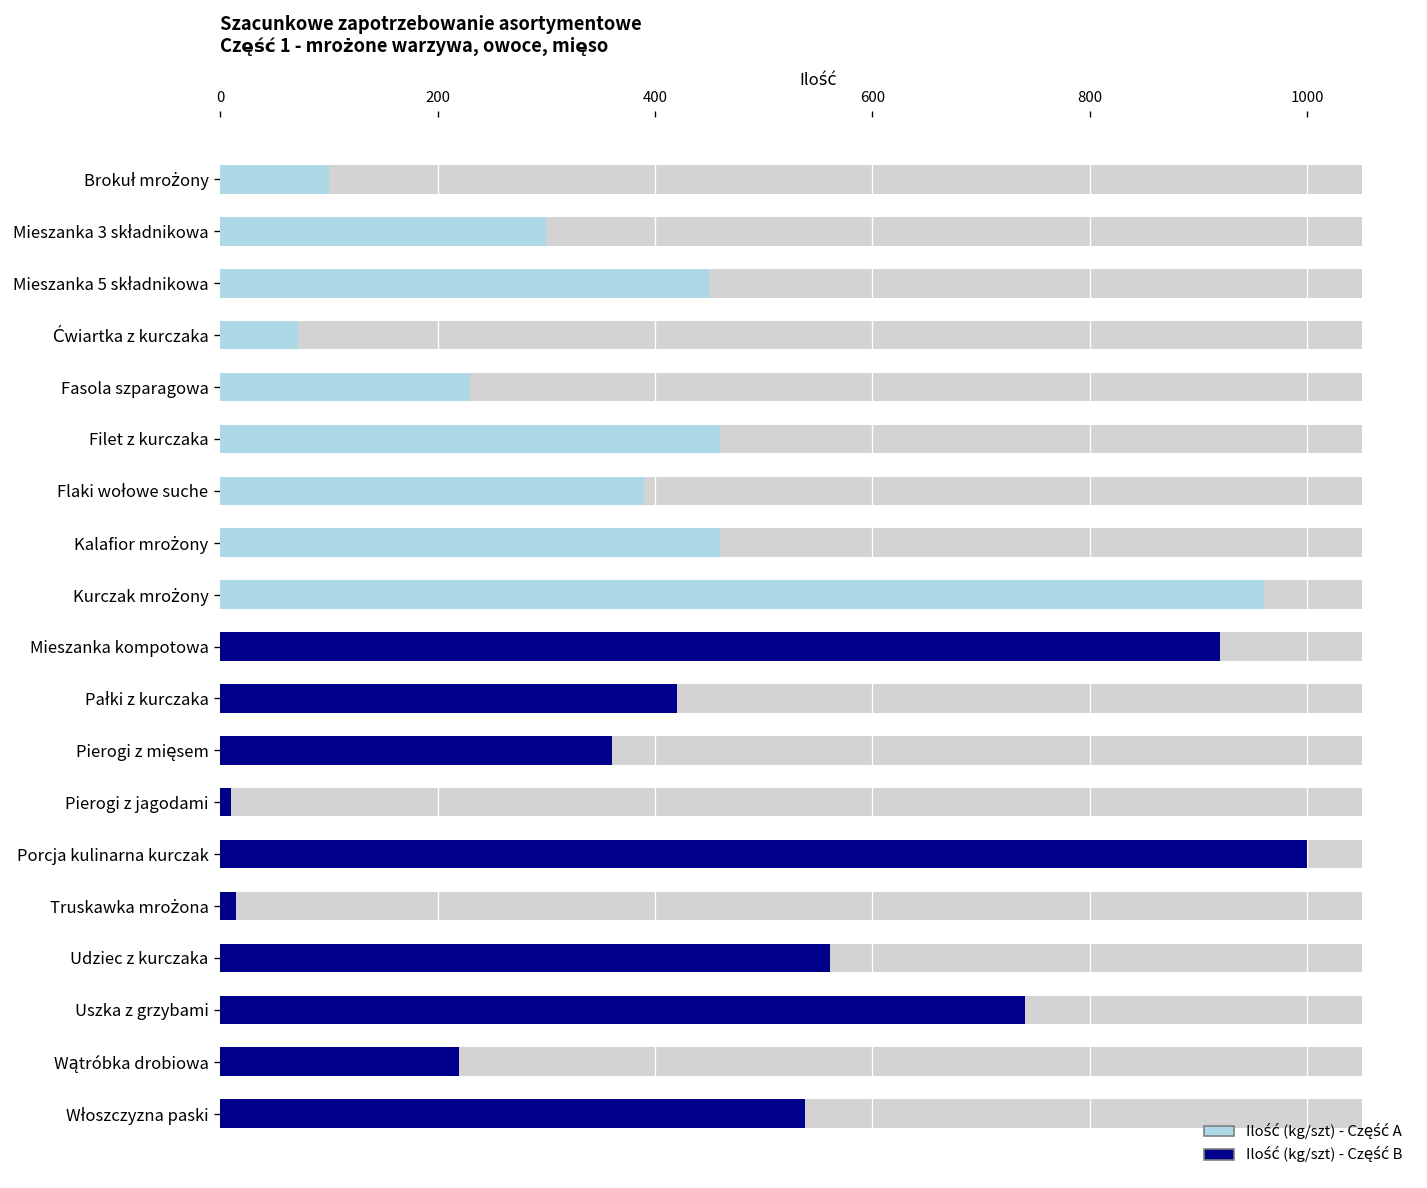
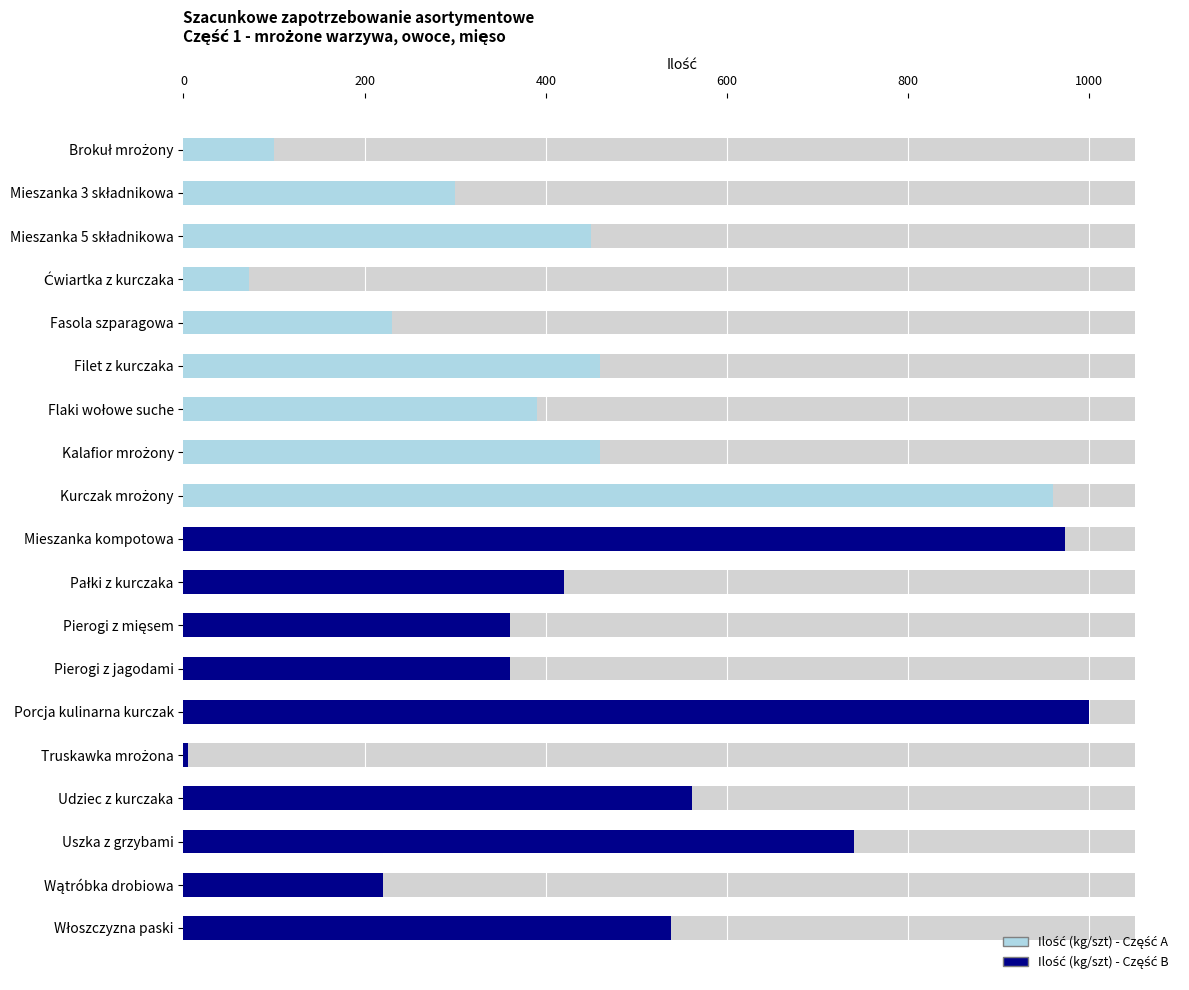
  {
    "Ilość (kg/szt) - Część B": {
-     "Mieszanka kompotowa": 920,
-     "Pierogi z jagodami": 10,
-     "Truskawka mrożona": 20
+     "Mieszanka kompotowa": 970,
+     "Pierogi z jagodami": 360,
+     "Truskawka mrożona": 10
    }
  }
